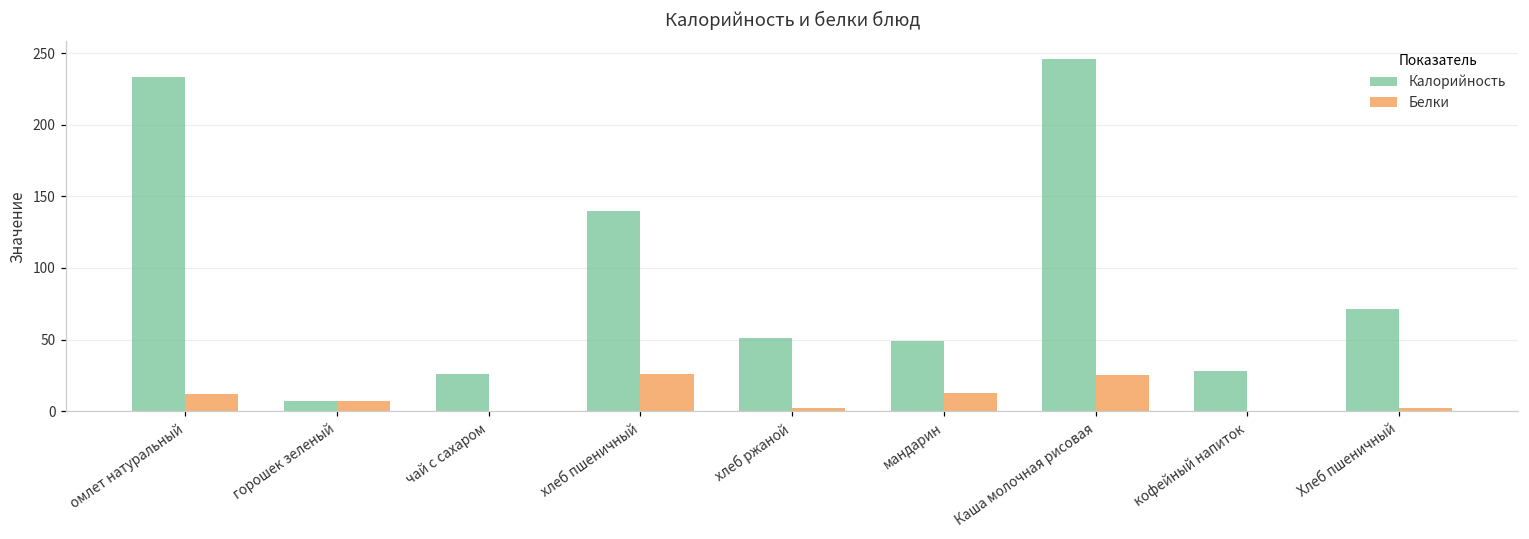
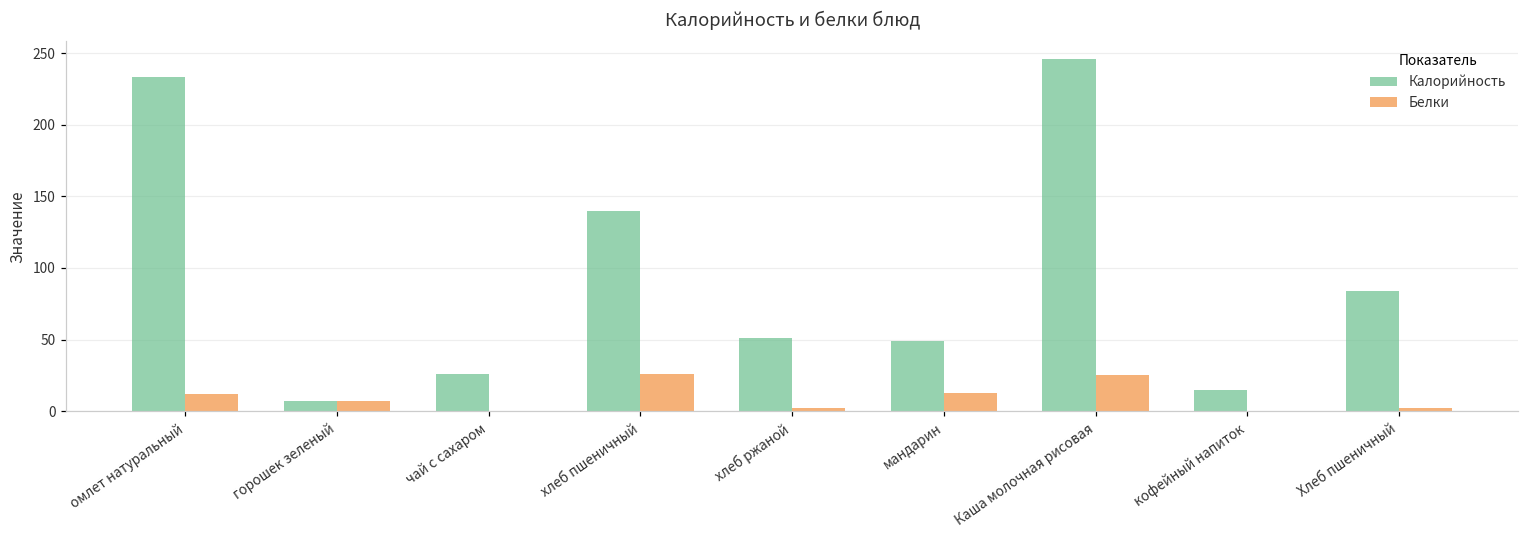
  {
    "Калорийность": {
      "омлет натуральный": 233,
      "горошек зеленый": 7,
      "чай с сахаром": 26,
      "хлеб пшеничный": 140,
      "хлеб ржаной": 51,
      "мандарин": 49,
      "Каша молочная рисовая": 246,
-     "кофейный напиток": 28,
-     "Хлеб пшеничный": 71
+     "кофейный напиток": 15,
+     "Хлеб пшеничный": 84
    },
    "Белки": {
      "омлет натуральный": 12,
      "горошек зеленый": 7,
      "чай с сахаром": 0,
      "хлеб пшеничный": 26,
      "хлеб ржаной": 2,
      "мандарин": 13,
      "Каша молочная рисовая": 25,
      "кофейный напиток": 0,
      "Хлеб пшеничный": 2
    }
  }
